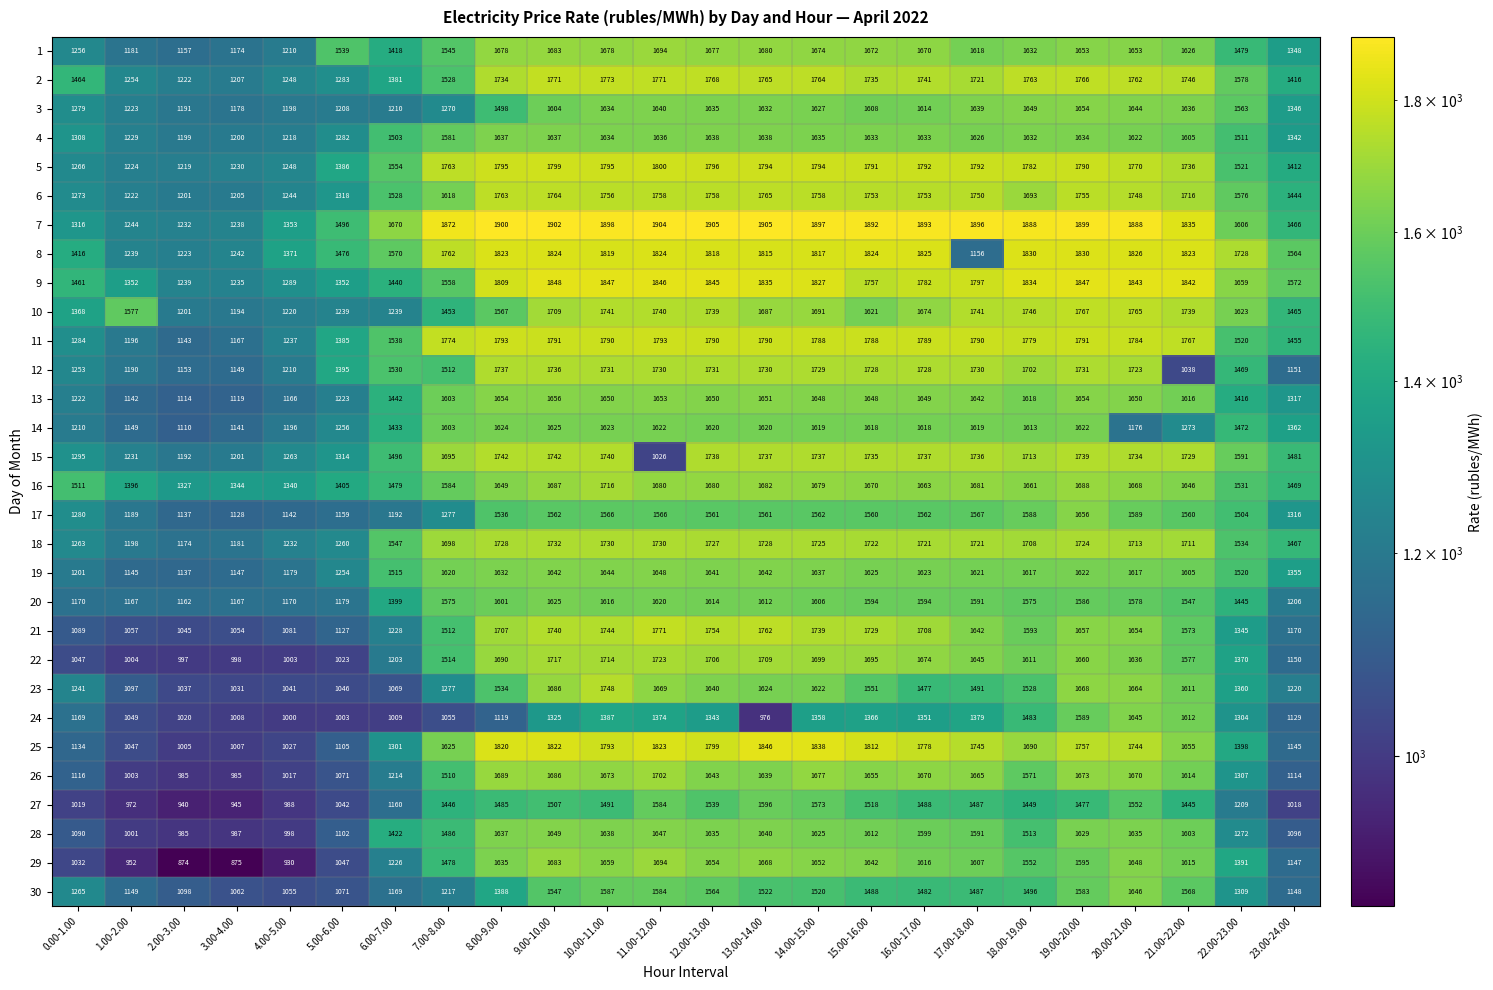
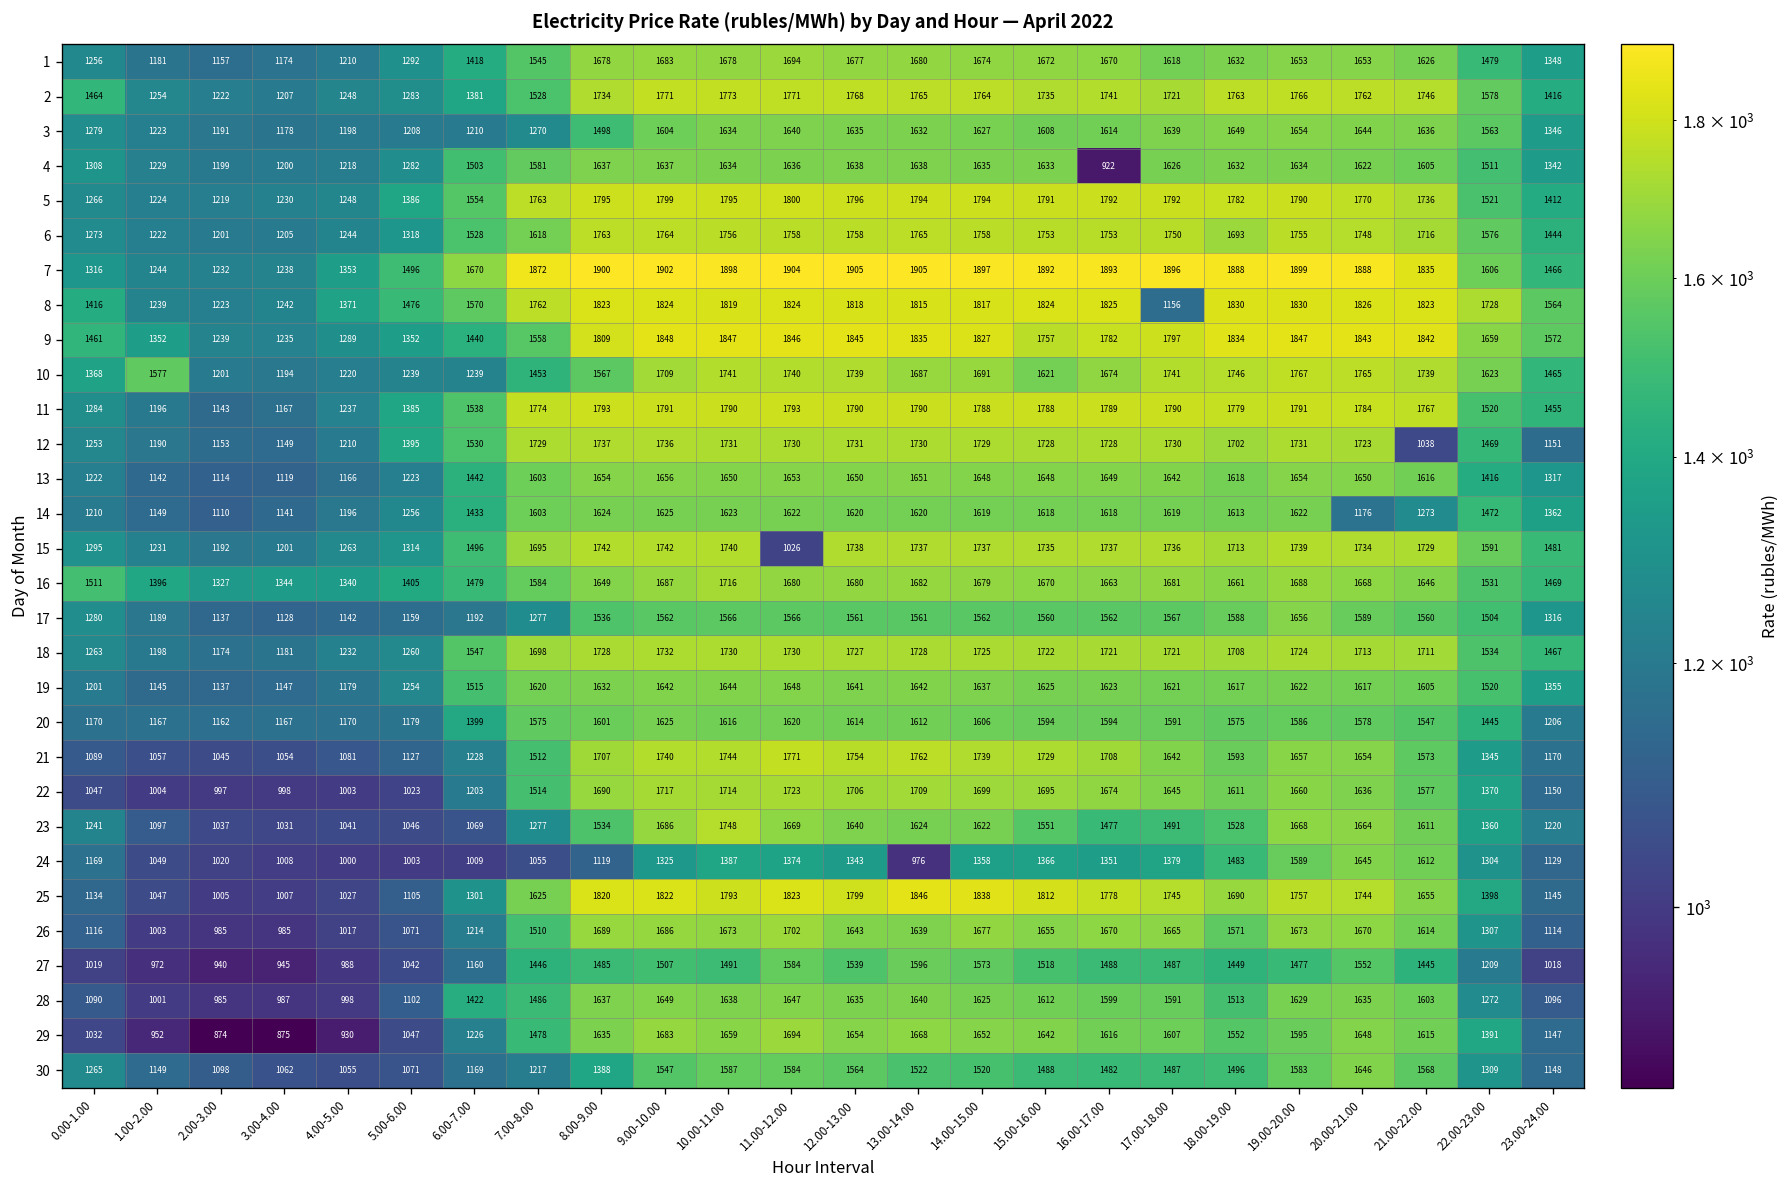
  {
    "1": {
      "0.00-1.00": 1256,
      "1.00-2.00": 1181,
      "2.00-3.00": 1157,
      "3.00-4.00": 1174,
      "4.00-5.00": 1210,
-     "5.00-6.00": 1539,
+     "5.00-6.00": 1292,
      "6.00-7.00": 1418,
      "7.00-8.00": 1545,
      "8.00-9.00": 1678,
      "9.00-10.00": 1683,
      "10.00-11.00": 1678,
      "11.00-12.00": 1694,
      "12.00-13.00": 1677,
      "13.00-14.00": 1680,
      "14.00-15.00": 1674,
      "15.00-16.00": 1672,
      "16.00-17.00": 1670,
      "17.00-18.00": 1618,
      "18.00-19.00": 1632,
      "19.00-20.00": 1653,
      "20.00-21.00": 1653,
      "21.00-22.00": 1626,
      "22.00-23.00": 1479,
      "23.00-24.00": 1348
    },
    "4": {
      "0.00-1.00": 1308,
      "1.00-2.00": 1229,
      "2.00-3.00": 1199,
      "3.00-4.00": 1200,
      "4.00-5.00": 1218,
      "5.00-6.00": 1282,
      "6.00-7.00": 1503,
      "7.00-8.00": 1581,
      "8.00-9.00": 1637,
      "9.00-10.00": 1637,
      "10.00-11.00": 1634,
      "11.00-12.00": 1636,
      "12.00-13.00": 1638,
      "13.00-14.00": 1638,
      "14.00-15.00": 1635,
      "15.00-16.00": 1633,
-     "16.00-17.00": 1633,
+     "16.00-17.00": 922,
      "17.00-18.00": 1626,
      "18.00-19.00": 1632,
      "19.00-20.00": 1634,
      "20.00-21.00": 1622,
      "21.00-22.00": 1605,
      "22.00-23.00": 1511,
      "23.00-24.00": 1342
    },
    "12": {
      "0.00-1.00": 1253,
      "1.00-2.00": 1190,
      "2.00-3.00": 1153,
      "3.00-4.00": 1149,
      "4.00-5.00": 1210,
      "5.00-6.00": 1395,
      "6.00-7.00": 1530,
-     "7.00-8.00": 1512,
+     "7.00-8.00": 1729,
      "8.00-9.00": 1737,
      "9.00-10.00": 1736,
      "10.00-11.00": 1731,
      "11.00-12.00": 1730,
      "12.00-13.00": 1731,
      "13.00-14.00": 1730,
      "14.00-15.00": 1729,
      "15.00-16.00": 1728,
      "16.00-17.00": 1728,
      "17.00-18.00": 1730,
      "18.00-19.00": 1702,
      "19.00-20.00": 1731,
      "20.00-21.00": 1723,
      "21.00-22.00": 1038,
      "22.00-23.00": 1469,
      "23.00-24.00": 1151
    }
  }
